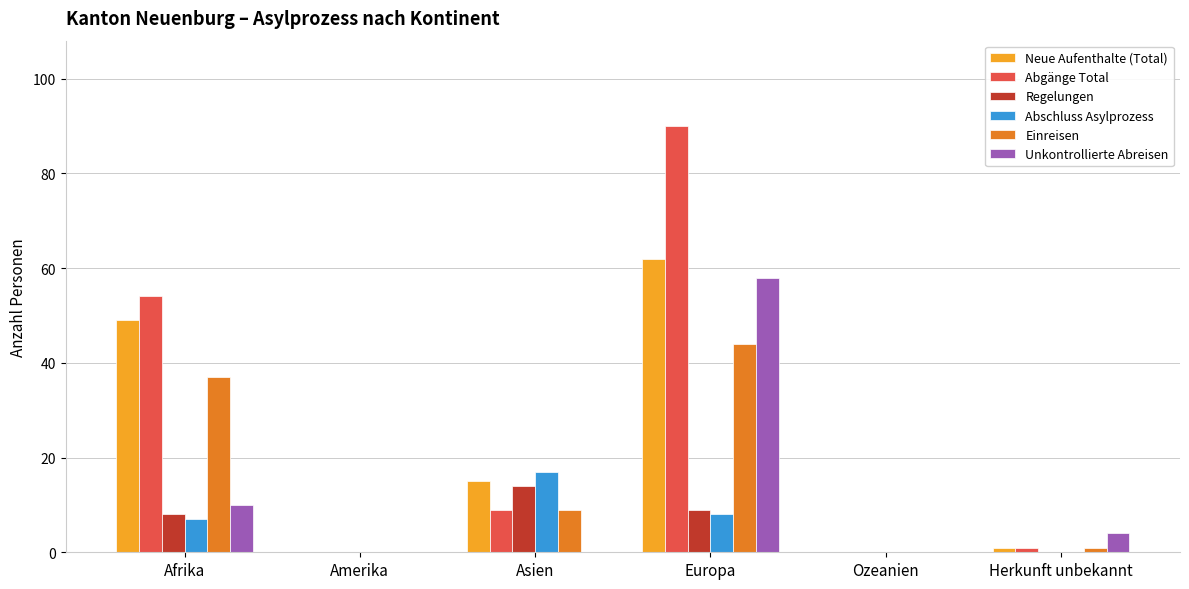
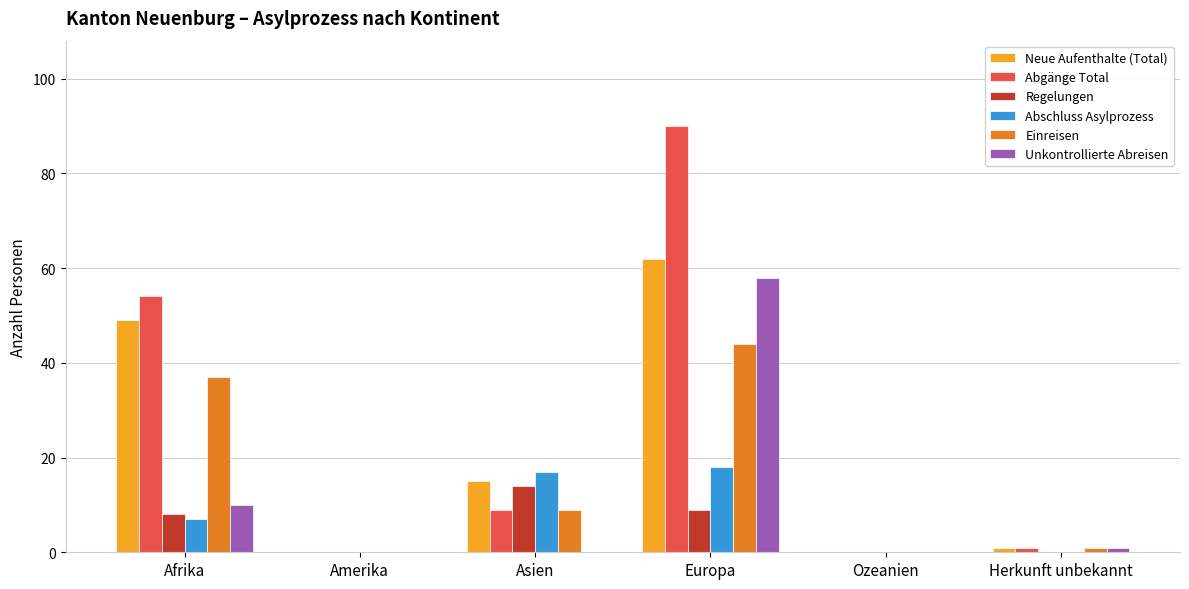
  {
    "Abschluss Asylprozess": {
      "Afrika": 7,
      "Amerika": 0,
      "Asien": 17,
-     "Europa": 8,
+     "Europa": 18,
      "Ozeanien": 0,
      "Herkunft unbekannt": 0
    },
    "Unkontrollierte Abreisen": {
      "Afrika": 10,
      "Amerika": 0,
      "Asien": 0,
      "Europa": 58,
      "Ozeanien": 0,
-     "Herkunft unbekannt": 4
+     "Herkunft unbekannt": 1
    }
  }
